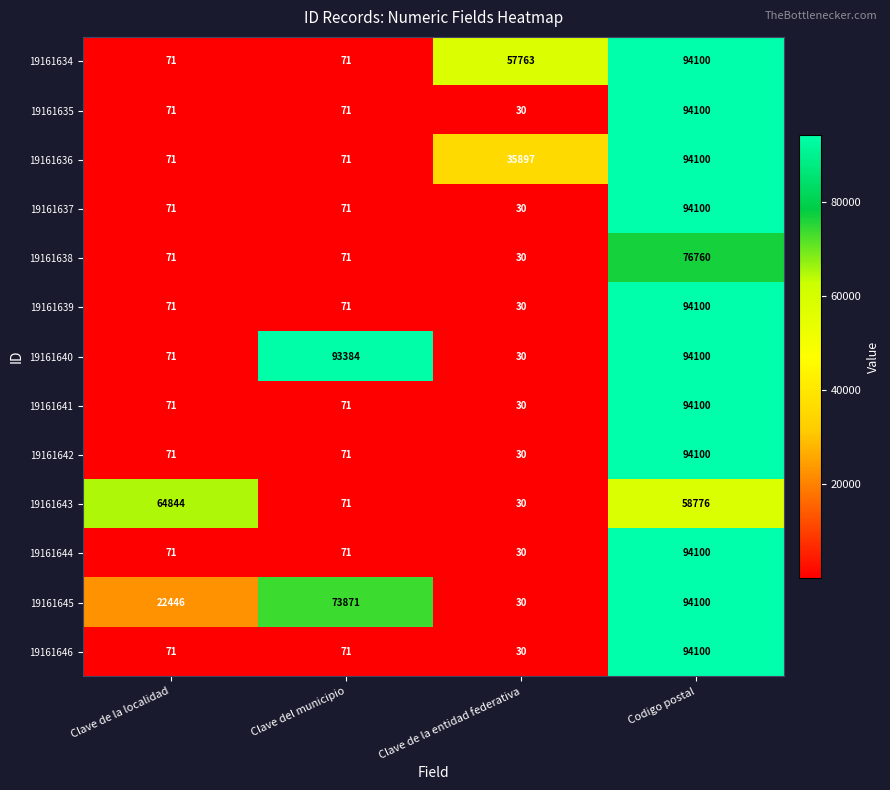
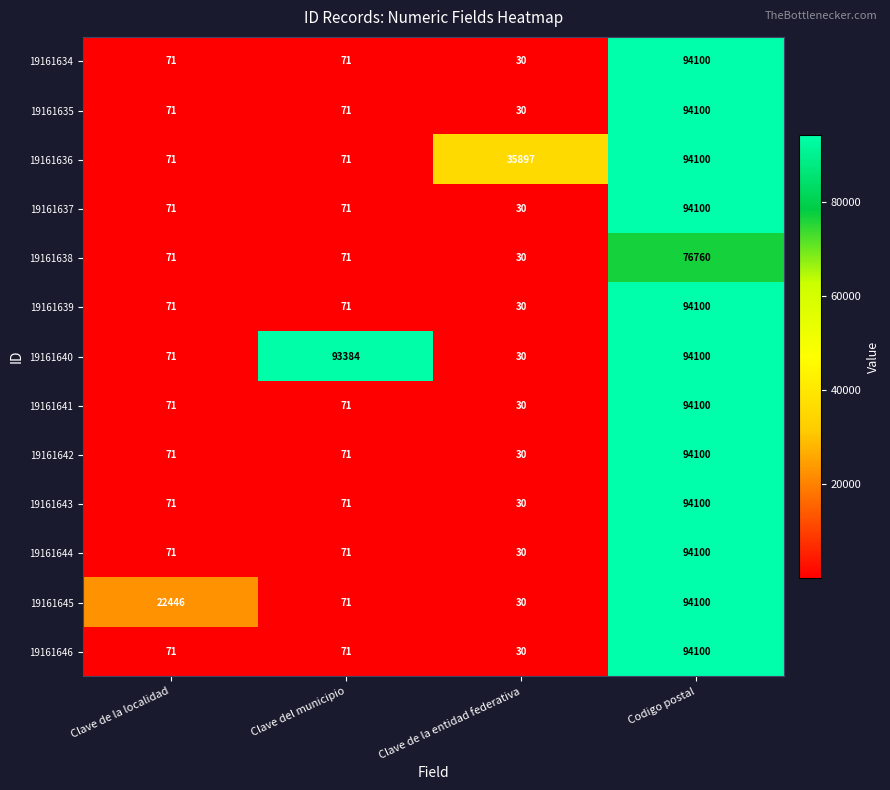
  {
    "19161634": {
      "Clave de la localidad": 71,
      "Clave del municipio": 71,
-     "Clave de la entidad federativa": 57763,
+     "Clave de la entidad federativa": 30,
      "Codigo postal": 94100
    },
    "19161635": {
      "Clave de la localidad": 71,
      "Clave del municipio": 71,
      "Clave de la entidad federativa": 30,
      "Codigo postal": 94100
    },
    "19161636": {
      "Clave de la localidad": 71,
      "Clave del municipio": 71,
      "Clave de la entidad federativa": 35897,
      "Codigo postal": 94100
    },
    "19161637": {
      "Clave de la localidad": 71,
      "Clave del municipio": 71,
      "Clave de la entidad federativa": 30,
      "Codigo postal": 94100
    },
    "19161638": {
      "Clave de la localidad": 71,
      "Clave del municipio": 71,
      "Clave de la entidad federativa": 30,
      "Codigo postal": 76760
    },
    "19161639": {
      "Clave de la localidad": 71,
      "Clave del municipio": 71,
      "Clave de la entidad federativa": 30,
      "Codigo postal": 94100
    },
    "19161640": {
      "Clave de la localidad": 71,
      "Clave del municipio": 93384,
      "Clave de la entidad federativa": 30,
      "Codigo postal": 94100
    },
    "19161641": {
      "Clave de la localidad": 71,
      "Clave del municipio": 71,
      "Clave de la entidad federativa": 30,
      "Codigo postal": 94100
    },
    "19161642": {
      "Clave de la localidad": 71,
      "Clave del municipio": 71,
      "Clave de la entidad federativa": 30,
      "Codigo postal": 94100
    },
    "19161643": {
-     "Clave de la localidad": 64844,
+     "Clave de la localidad": 71,
      "Clave del municipio": 71,
      "Clave de la entidad federativa": 30,
-     "Codigo postal": 58776
+     "Codigo postal": 94100
    },
    "19161644": {
      "Clave de la localidad": 71,
      "Clave del municipio": 71,
      "Clave de la entidad federativa": 30,
      "Codigo postal": 94100
    },
    "19161645": {
      "Clave de la localidad": 22446,
-     "Clave del municipio": 73871,
+     "Clave del municipio": 71,
      "Clave de la entidad federativa": 30,
      "Codigo postal": 94100
    },
    "19161646": {
      "Clave de la localidad": 71,
      "Clave del municipio": 71,
      "Clave de la entidad federativa": 30,
      "Codigo postal": 94100
    }
  }
